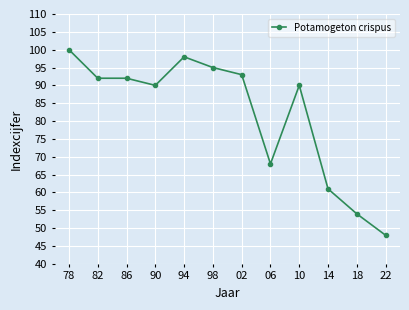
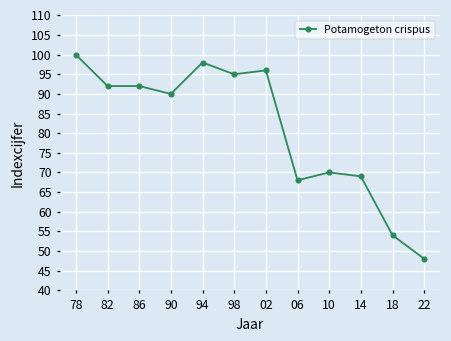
  {
    "78": 100,
    "82": 92,
    "86": 92,
    "90": 90,
    "94": 98,
    "98": 95,
-   "02": 93,
+   "02": 96,
    "06": 68,
-   "10": 90,
-   "14": 61,
+   "10": 70,
+   "14": 69,
    "18": 54,
    "22": 48
  }
